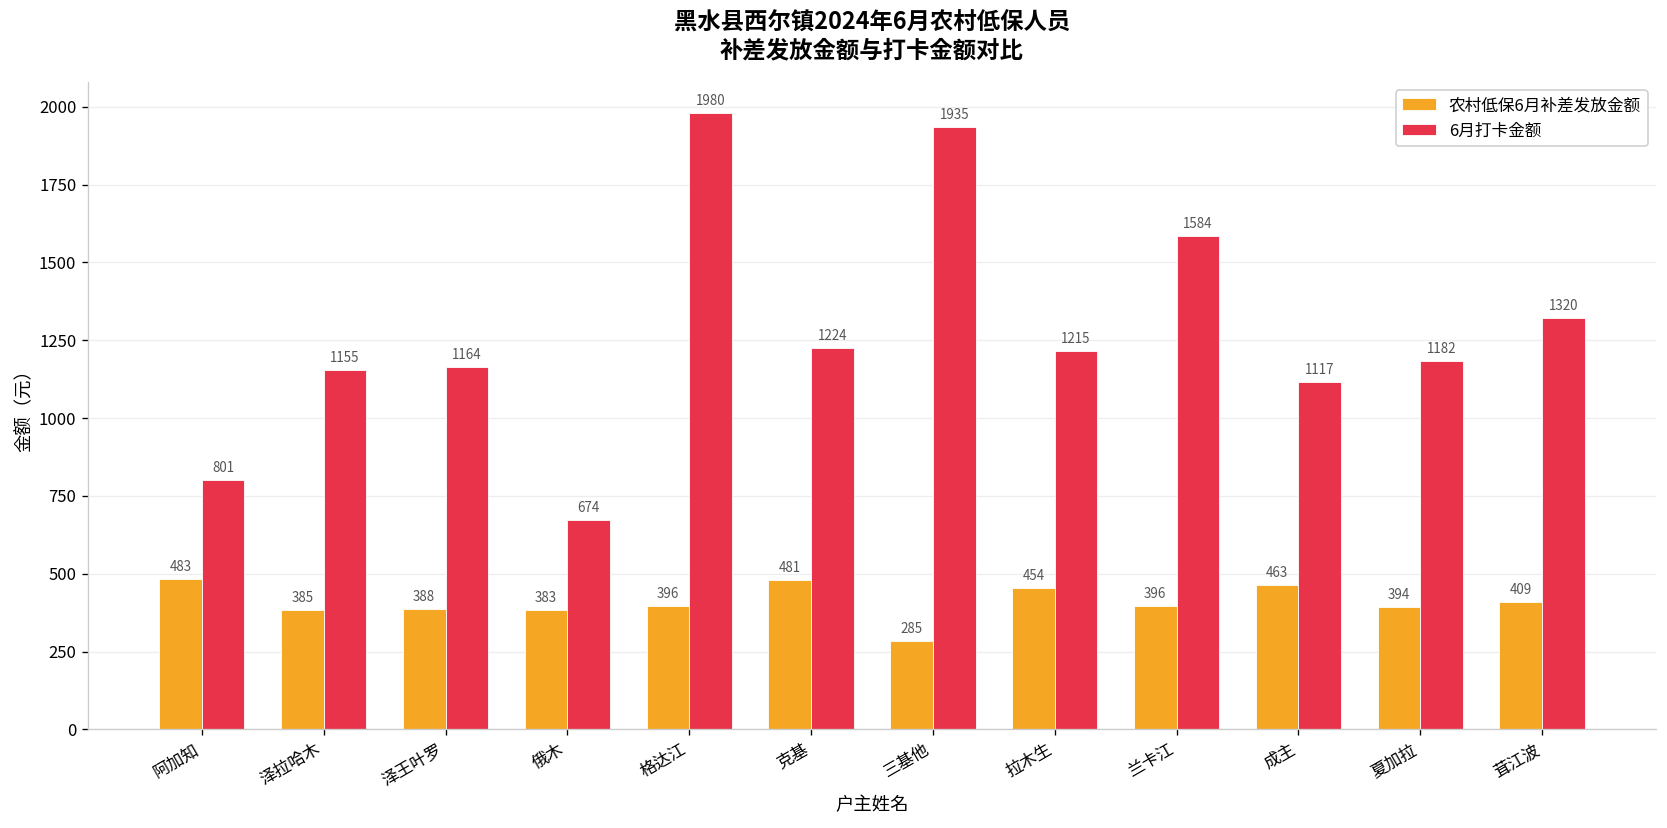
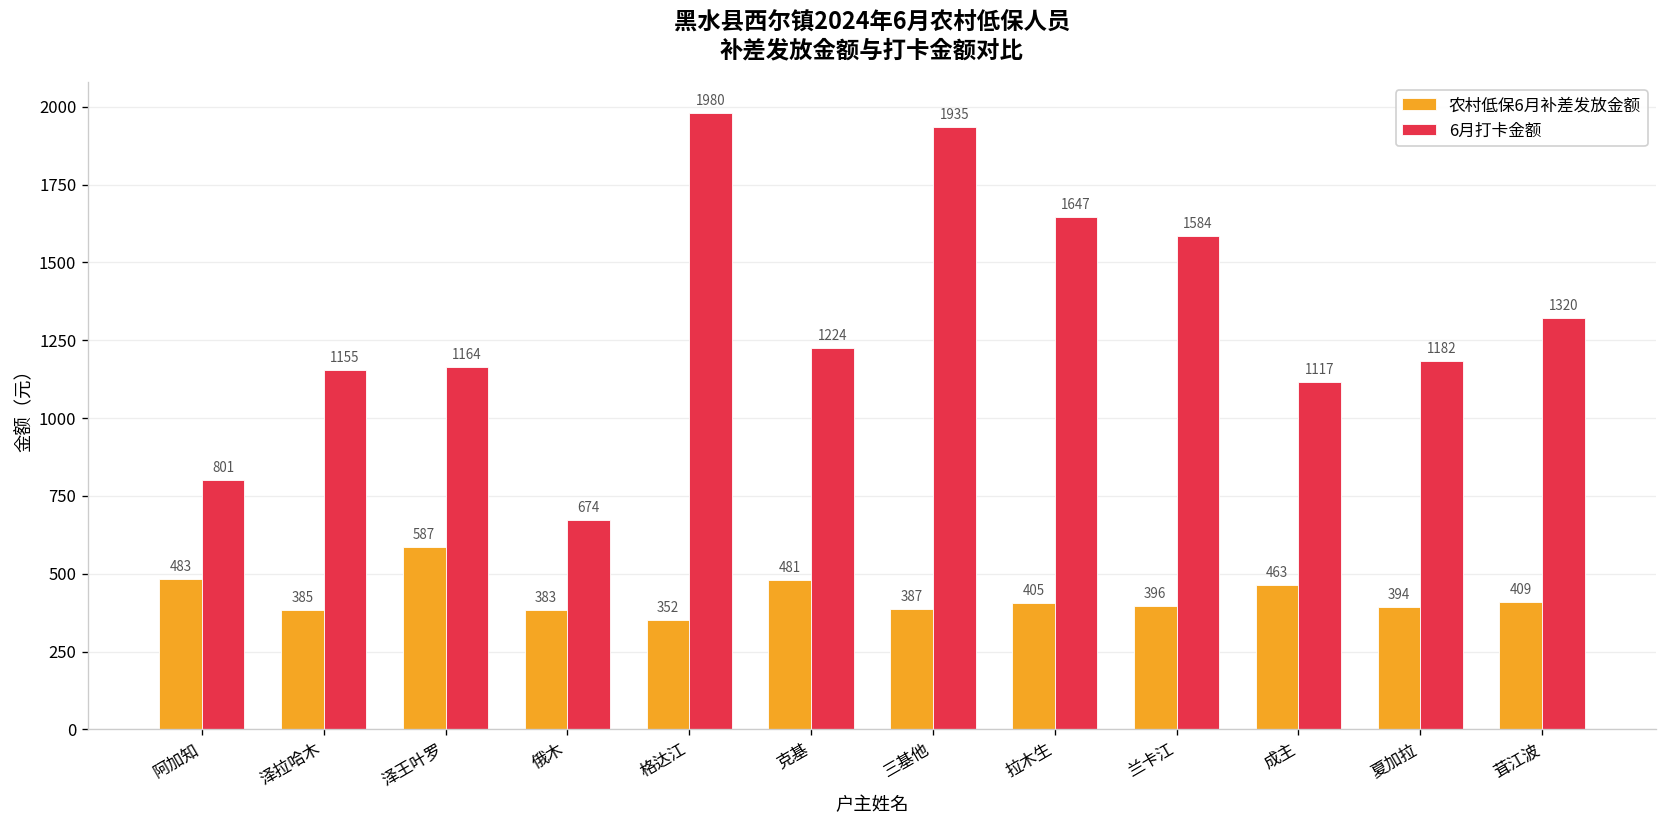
  {
    "农村低保6月补差发放金额": {
      "阿加知": 483,
      "泽拉哈木": 385,
-     "泽王叶罗": 388,
+     "泽王叶罗": 587,
      "俄木": 383,
-     "格达江": 396,
+     "格达江": 352,
      "克基": 481,
-     "三基他": 285,
-     "拉木生": 454,
+     "三基他": 387,
+     "拉木生": 405,
      "兰卡江": 396,
      "成主": 463,
      "夏加拉": 394,
      "茸江波": 409
    },
    "6月打卡金额": {
      "阿加知": 801,
      "泽拉哈木": 1155,
      "泽王叶罗": 1164,
      "俄木": 674,
      "格达江": 1980,
      "克基": 1224,
      "三基他": 1935,
-     "拉木生": 1215,
+     "拉木生": 1647,
      "兰卡江": 1584,
      "成主": 1117,
      "夏加拉": 1182,
      "茸江波": 1320
    }
  }
